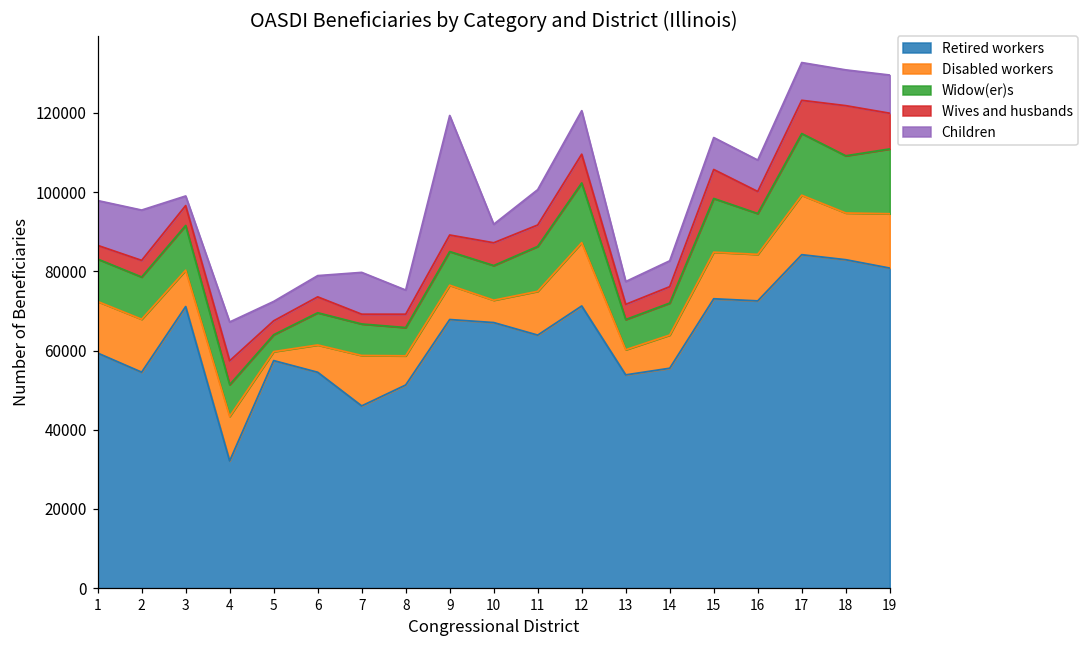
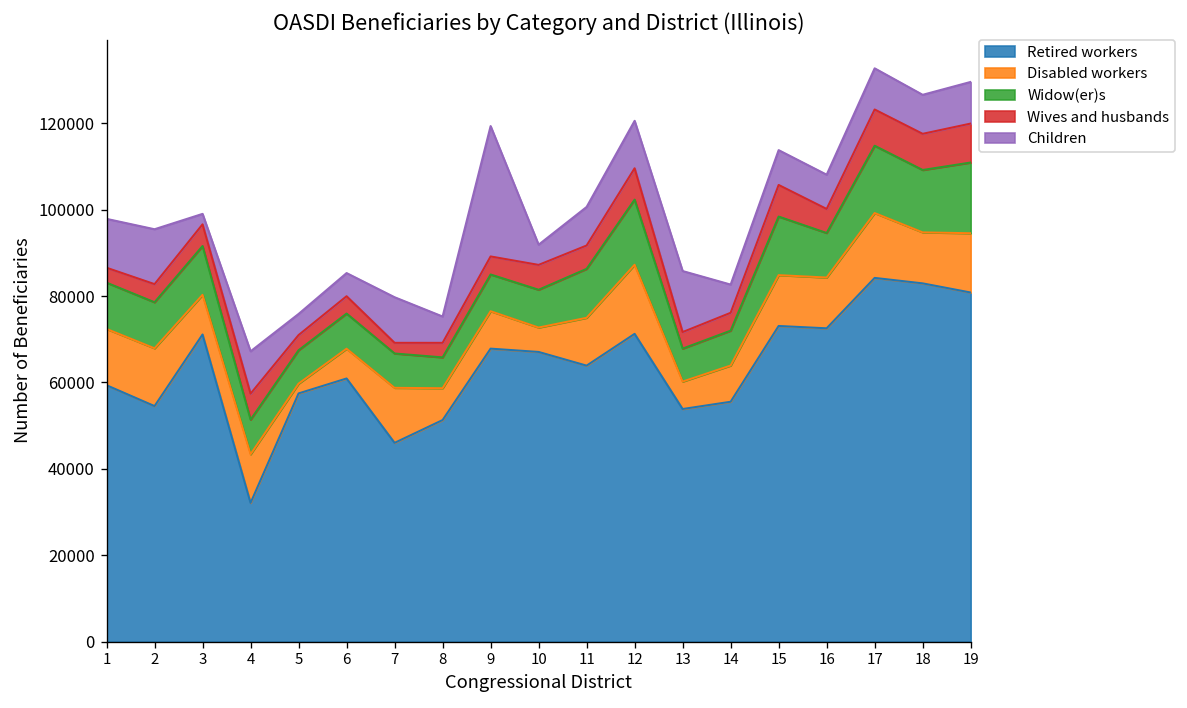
  {
    "Retired workers": {
      "1": 59000,
      "2": 55000,
      "3": 71000,
      "4": 32000,
      "5": 57000,
-     "6": 55000,
+     "6": 61000,
      "7": 46000,
      "8": 51000,
      "9": 68000,
      "10": 67000,
      "11": 64000,
      "12": 71000,
      "13": 54000,
      "14": 56000,
      "15": 73000,
      "16": 73000,
      "17": 84000,
      "18": 83000,
      "19": 81000
    },
    "Disabled workers": {
      "1": 13000,
      "2": 13000,
      "3": 9000,
      "4": 11000,
      "5": 2000,
      "6": 7000,
      "7": 13000,
      "8": 7000,
      "9": 9000,
      "10": 6000,
      "11": 11000,
      "12": 16000,
      "13": 6000,
      "14": 8000,
      "15": 12000,
      "16": 12000,
      "17": 15000,
      "18": 12000,
      "19": 14000
    },
    "Widow(er)s": {
      "1": 11000,
      "2": 11000,
      "3": 11000,
      "4": 8000,
-     "5": 4000,
+     "5": 8000,
      "6": 8000,
      "7": 8000,
      "8": 7000,
      "9": 9000,
      "10": 9000,
      "11": 11000,
      "12": 15000,
      "13": 8000,
      "14": 8000,
      "15": 14000,
      "16": 10000,
      "17": 16000,
      "18": 14000,
      "19": 16000
    },
    "Wives and husbands": {
      "1": 3000,
      "2": 4000,
      "3": 5000,
      "4": 6000,
      "5": 4000,
      "6": 4000,
      "7": 2000,
      "8": 3000,
      "9": 4000,
      "10": 6000,
      "11": 5000,
      "12": 7000,
      "13": 4000,
      "14": 4000,
      "15": 7000,
      "16": 6000,
      "17": 8000,
-     "18": 13000,
+     "18": 8000,
      "19": 9000
    },
    "Children": {
      "1": 11000,
      "2": 13000,
      "3": 2000,
      "4": 10000,
      "5": 5000,
      "6": 5000,
      "7": 11000,
      "8": 6000,
      "9": 30000,
      "10": 5000,
      "11": 9000,
      "12": 11000,
-     "13": 6000,
+     "13": 14000,
      "14": 7000,
      "15": 8000,
      "16": 8000,
      "17": 10000,
      "18": 9000,
      "19": 10000
    }
  }
